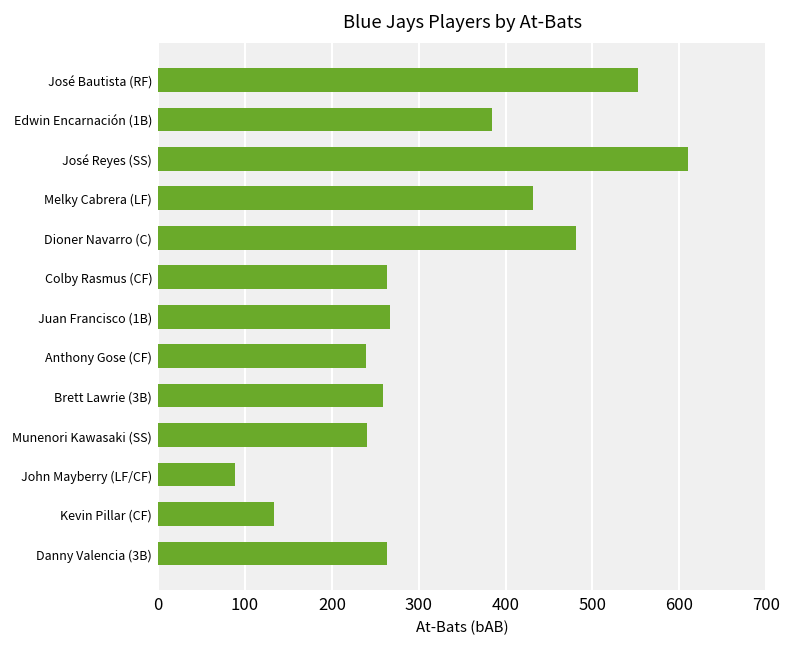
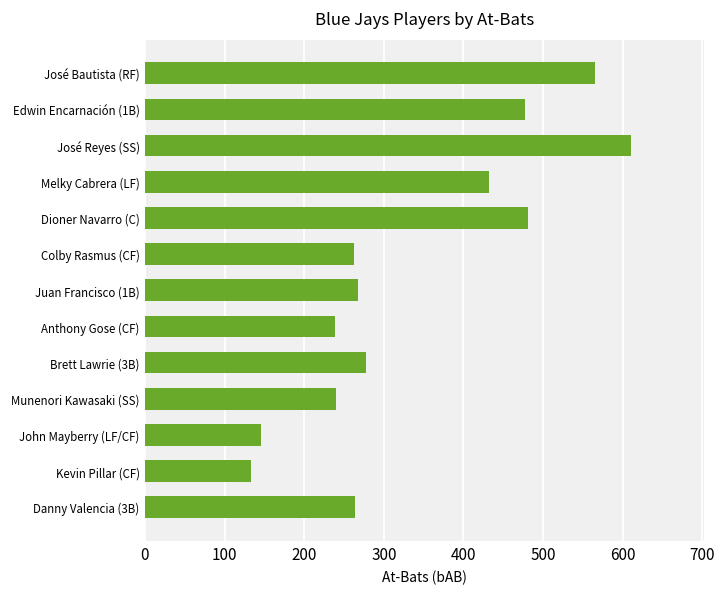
  {
-   "José Bautista (RF)": 550,
-   "Edwin Encarnación (1B)": 380,
+   "José Bautista (RF)": 570,
+   "Edwin Encarnación (1B)": 480,
    "José Reyes (SS)": 610,
    "Melky Cabrera (LF)": 430,
    "Dioner Navarro (C)": 480,
    "Colby Rasmus (CF)": 260,
    "Juan Francisco (1B)": 270,
    "Anthony Gose (CF)": 240,
-   "Brett Lawrie (3B)": 260,
+   "Brett Lawrie (3B)": 280,
    "Munenori Kawasaki (SS)": 240,
-   "John Mayberry (LF/CF)": 90,
+   "John Mayberry (LF/CF)": 150,
    "Kevin Pillar (CF)": 130,
    "Danny Valencia (3B)": 260
  }
